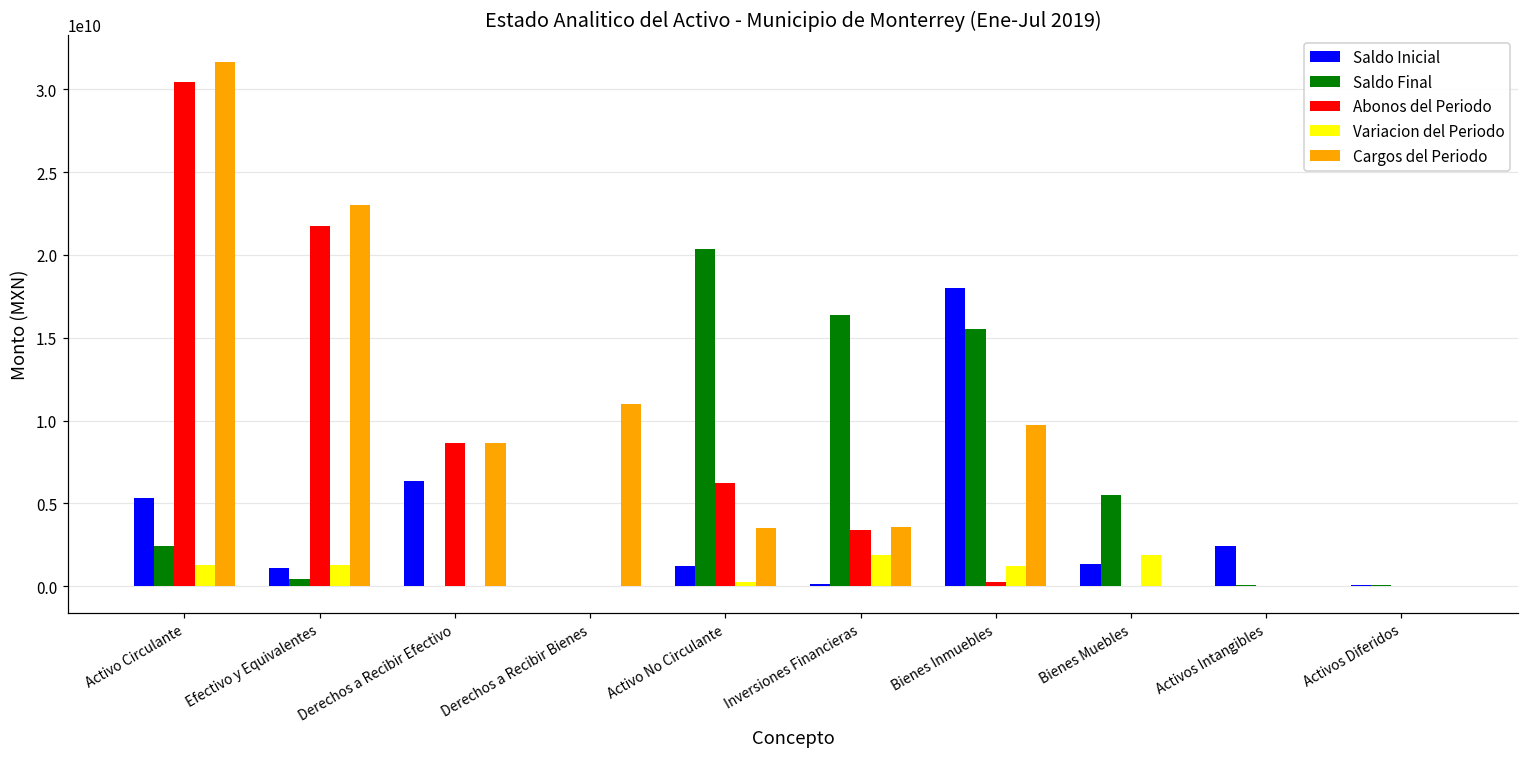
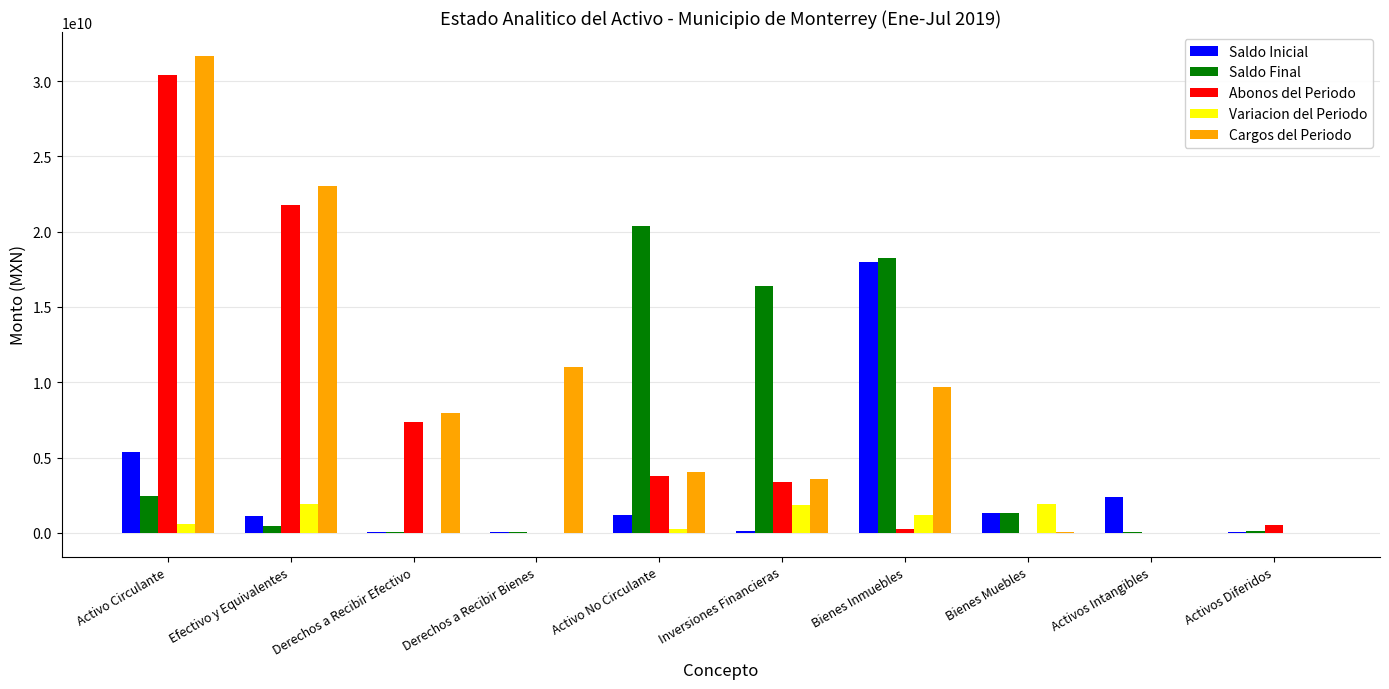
  {
    "Saldo Inicial": {
      "Activo Circulante": 5300000000,
      "Efectivo y Equivalentes": 1100000000,
-     "Derechos a Recibir Efectivo": 6400000000,
+     "Derechos a Recibir Efectivo": 0,
      "Activo No Circulante": 1200000000,
      "Bienes Inmuebles": 18000000000,
      "Bienes Muebles": 1300000000,
      "Activos Intangibles": 2400000000
    },
    "Saldo Final": {
      "Activo Circulante": 2500000000,
      "Efectivo y Equivalentes": 400000000,
      "Activo No Circulante": 20400000000,
      "Inversiones Financieras": 16400000000,
-     "Bienes Inmuebles": 15500000000,
-     "Bienes Muebles": 5500000000
+     "Bienes Inmuebles": 18200000000,
+     "Bienes Muebles": 1300000000
    },
    "Abonos del Periodo": {
      "Activo Circulante": 30400000000,
      "Efectivo y Equivalentes": 21800000000,
-     "Derechos a Recibir Efectivo": 8700000000,
-     "Activo No Circulante": 6200000000,
+     "Derechos a Recibir Efectivo": 7300000000,
+     "Activo No Circulante": 3800000000,
      "Inversiones Financieras": 3400000000,
      "Bienes Inmuebles": 200000000,
      "Activos Intangibles": 0,
-     "Activos Diferidos": 0
+     "Activos Diferidos": 500000000
    },
    "Variacion del Periodo": {
-     "Activo Circulante": 1300000000,
-     "Efectivo y Equivalentes": 1300000000,
+     "Activo Circulante": 600000000,
+     "Efectivo y Equivalentes": 1900000000,
      "Activo No Circulante": 300000000,
      "Inversiones Financieras": 1900000000,
      "Bienes Inmuebles": 1200000000,
      "Bienes Muebles": 1900000000,
      "Activos Intangibles": 0
    },
    "Cargos del Periodo": {
      "Activo Circulante": 31700000000,
      "Efectivo y Equivalentes": 23000000000,
-     "Derechos a Recibir Efectivo": 8700000000,
+     "Derechos a Recibir Efectivo": 8000000000,
      "Derechos a Recibir Bienes": 11000000000,
-     "Activo No Circulante": 3500000000,
+     "Activo No Circulante": 4000000000,
      "Inversiones Financieras": 3600000000,
      "Bienes Inmuebles": 9700000000,
      "Activos Intangibles": 0
    }
  }
